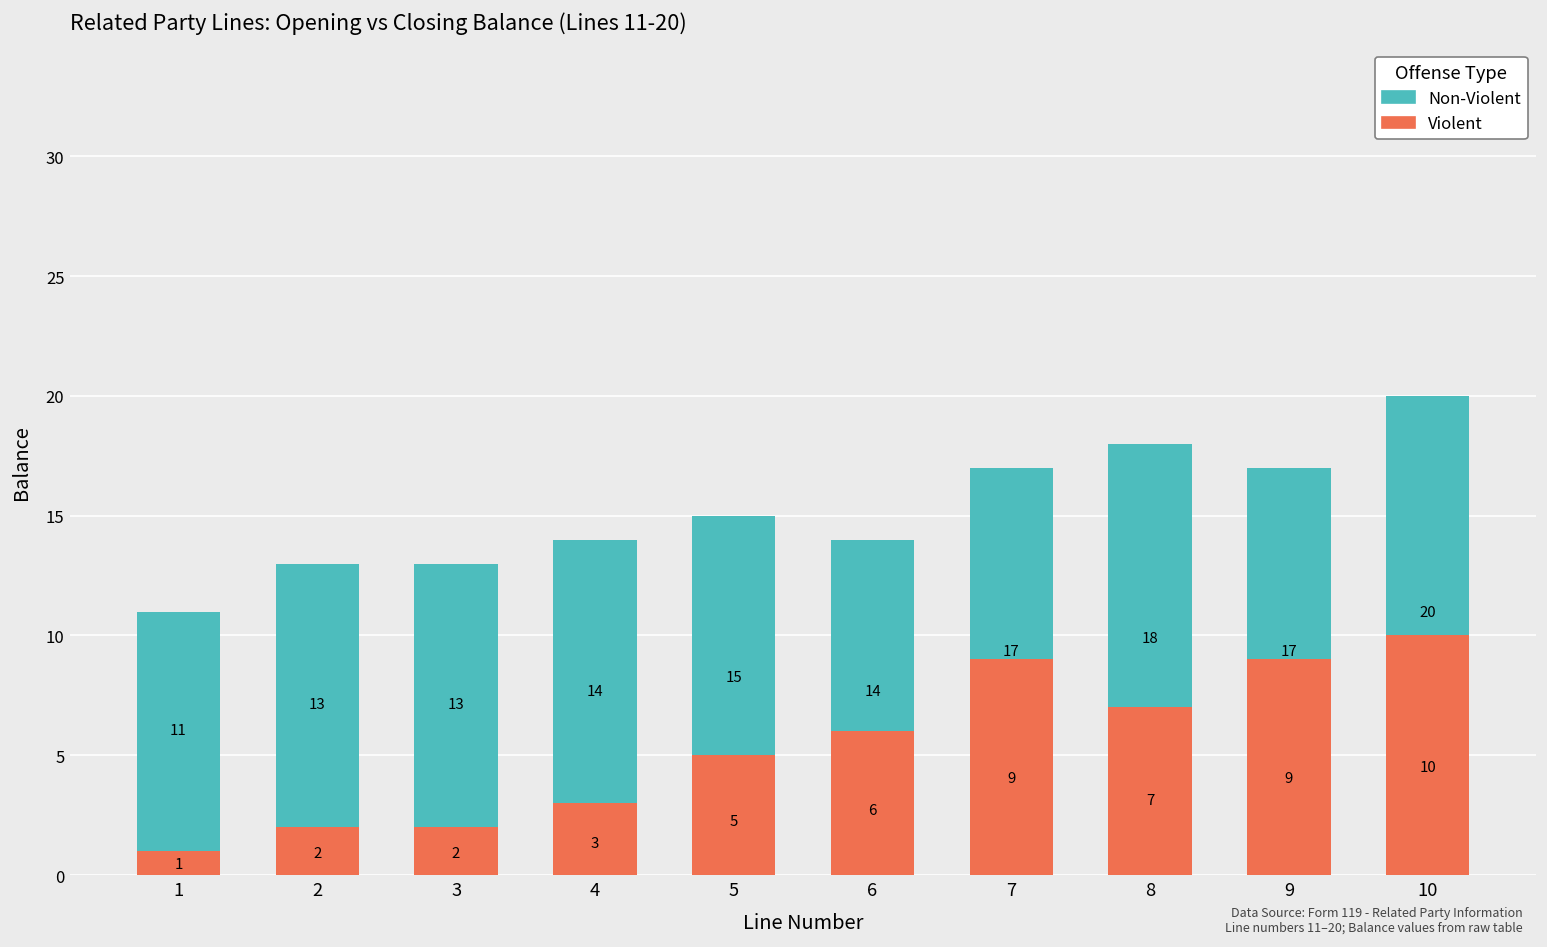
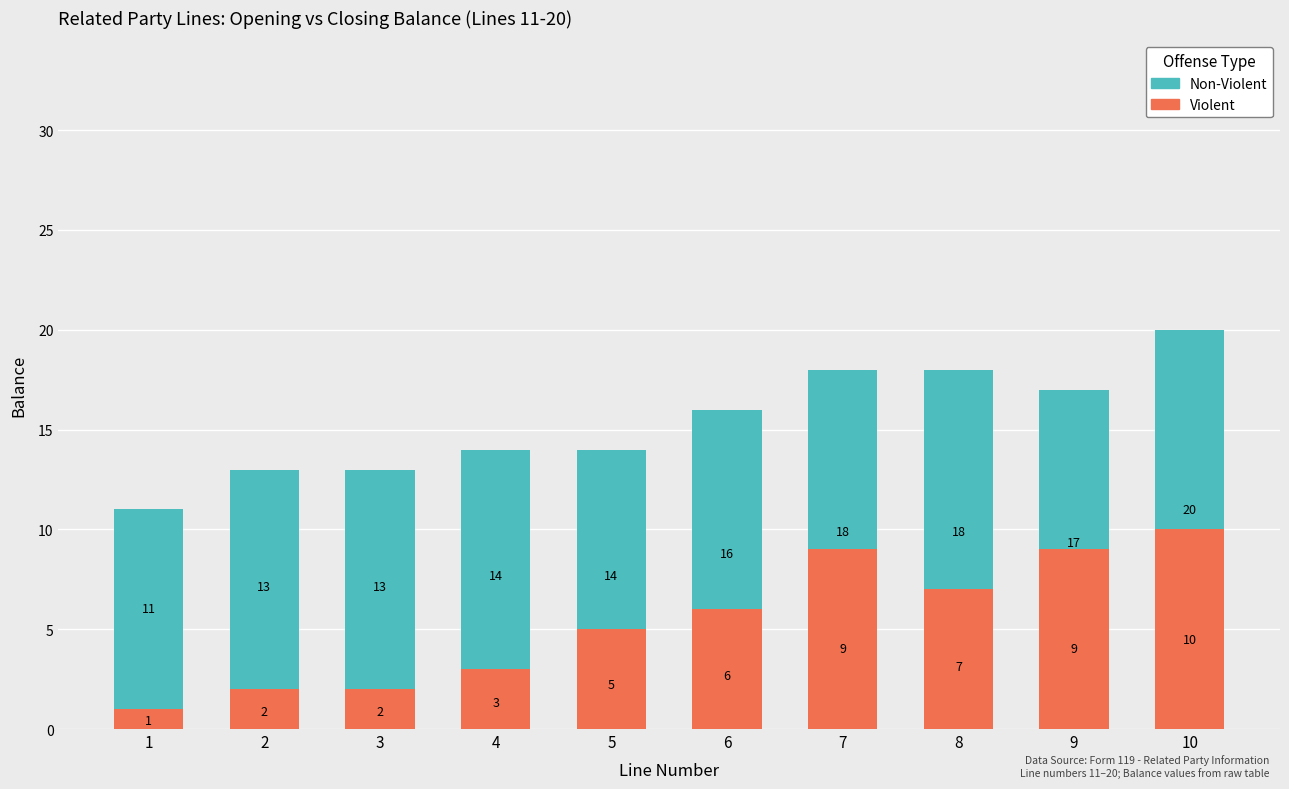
  {
    "Non-Violent": {
      "1": 11,
      "2": 13,
      "3": 13,
      "4": 14,
-     "5": 15,
-     "6": 14,
-     "7": 17,
+     "5": 14,
+     "6": 16,
+     "7": 18,
      "8": 18,
      "9": 17,
      "10": 20
    }
  }
